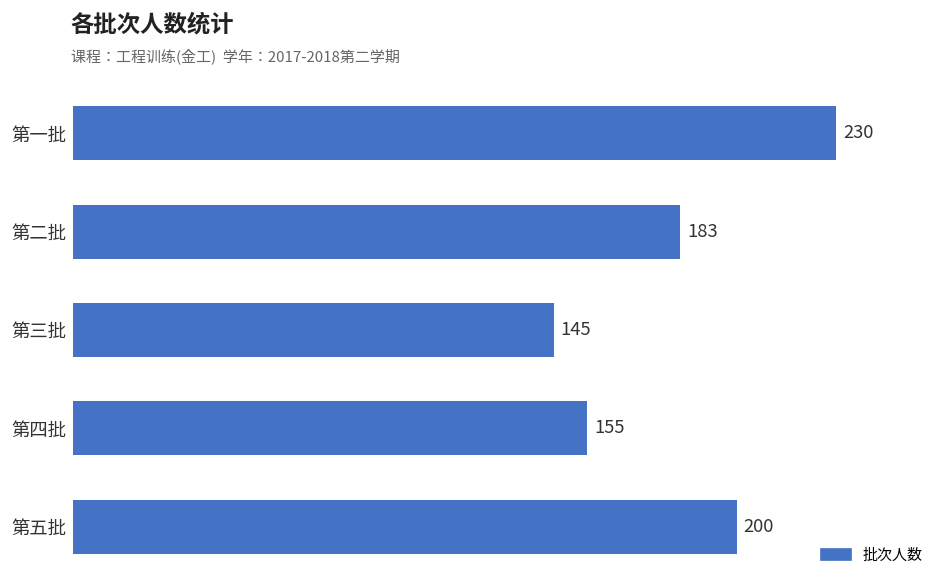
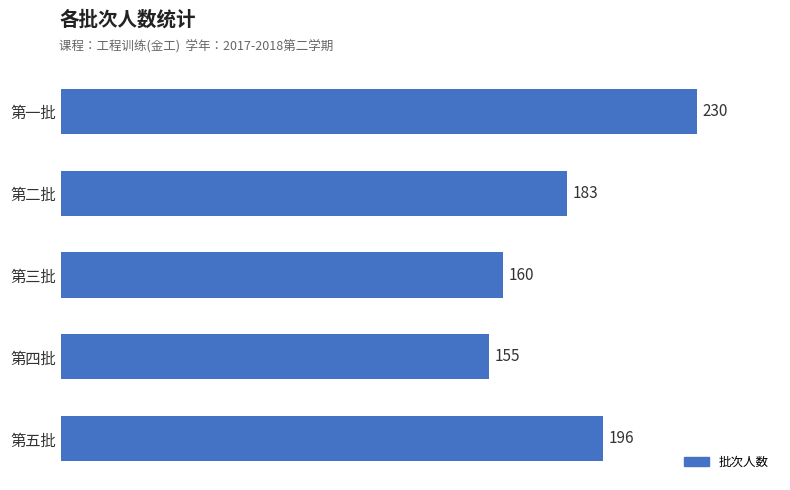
  {
    "第一批": 230,
    "第二批": 183,
-   "第三批": 145,
+   "第三批": 160,
    "第四批": 155,
-   "第五批": 200
+   "第五批": 196
  }
